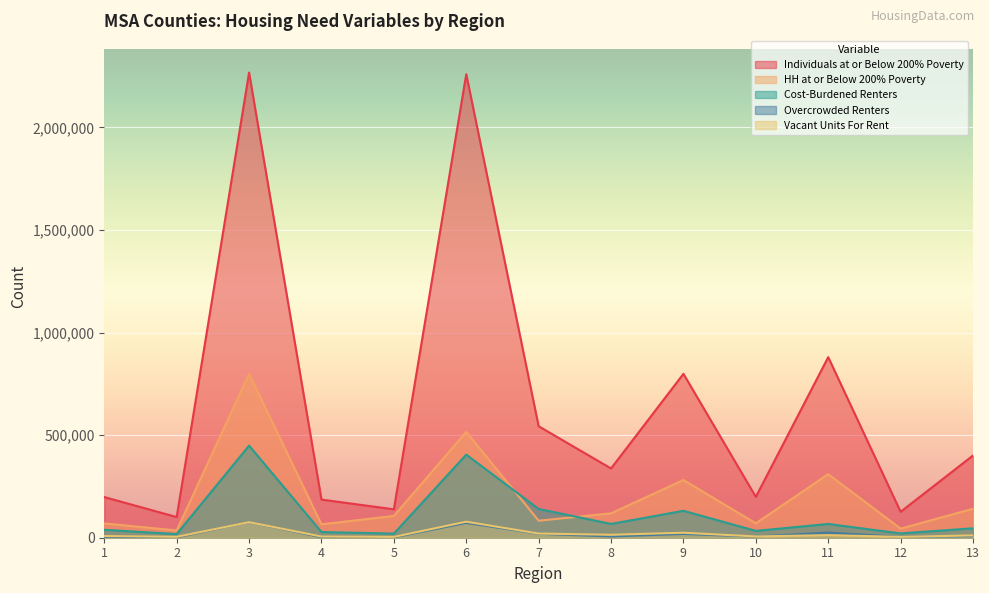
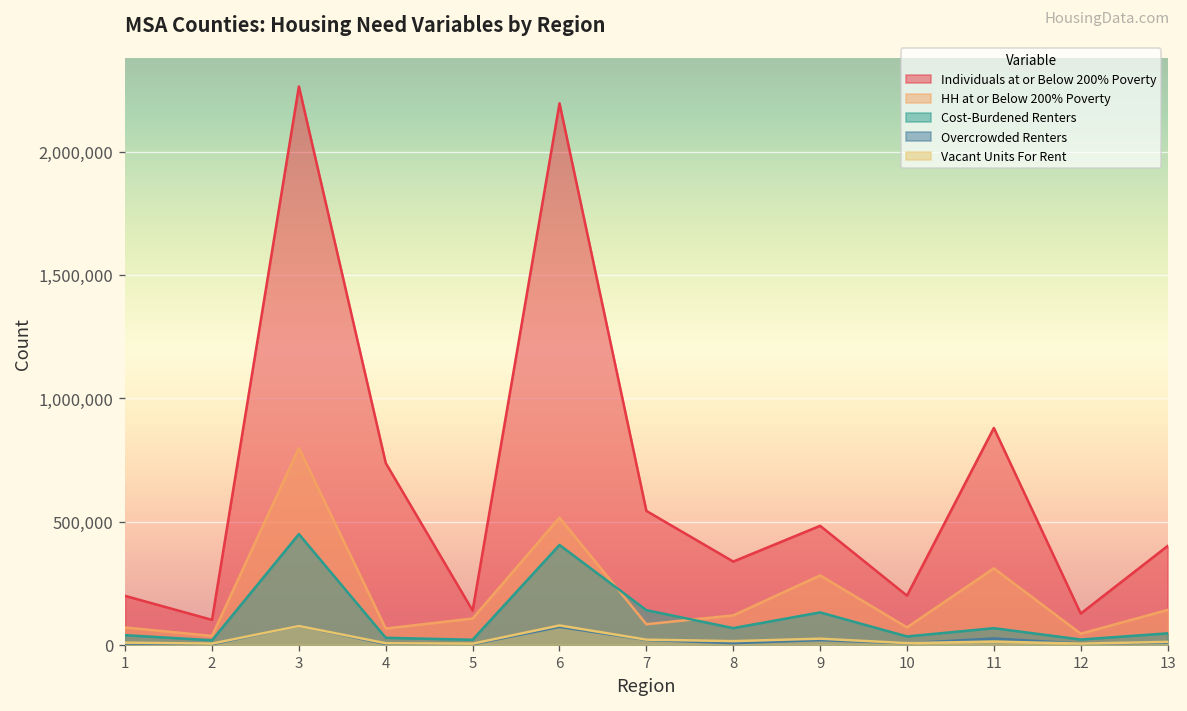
  {
    "Individuals at or Below 200% Poverty": {
      "1": "200,000",
      "2": "100,000",
      "3": "2,270,000",
-     "4": "190,000",
+     "4": "740,000",
      "5": "140,000",
-     "6": "2,260,000",
+     "6": "2,200,000",
      "7": "540,000",
      "8": "340,000",
-     "9": "800,000",
+     "9": "480,000",
      "10": "200,000",
      "11": "880,000",
      "12": "130,000",
      "13": "400,000"
    }
  }
